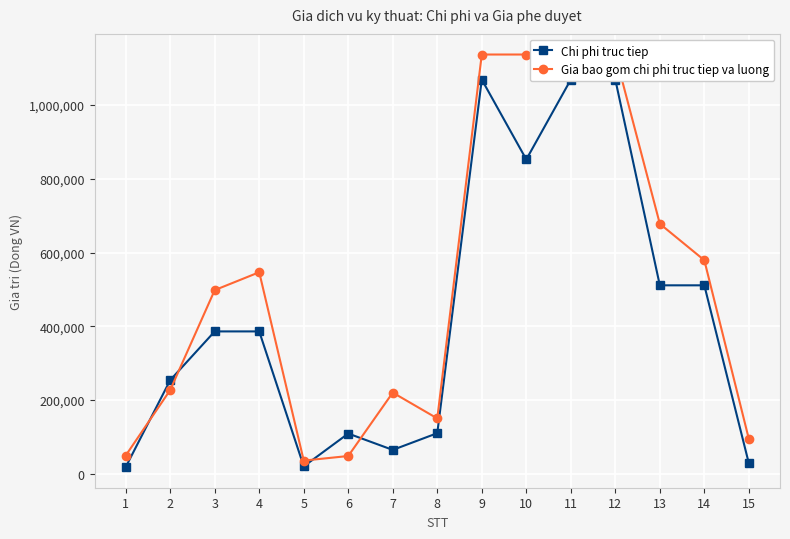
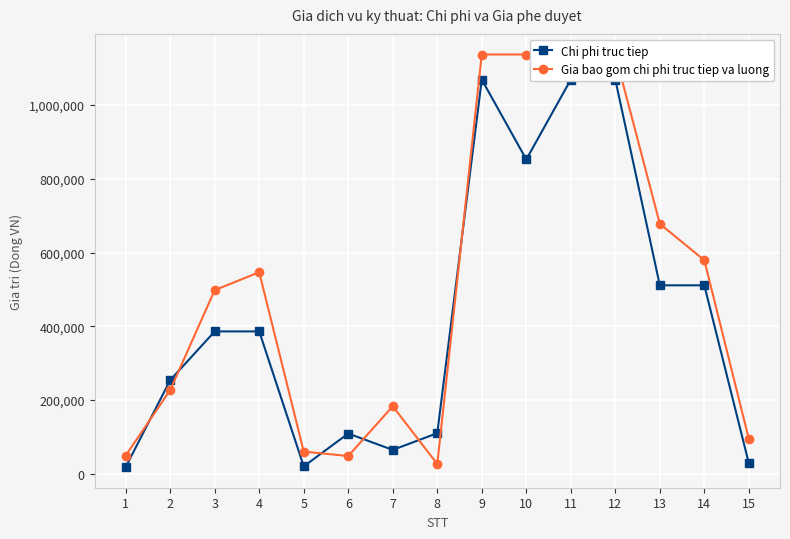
  {
    "Chi phi truc tiep": {
      "1": "20,000",
      "2": "250,000",
      "3": "390,000",
      "4": "390,000",
      "5": "20,000",
      "6": "110,000",
      "7": "60,000",
      "8": "110,000",
      "9": "1,070,000",
      "10": "850,000",
      "13": "510,000",
      "14": "510,000",
      "15": "30,000"
    },
    "Gia bao gom chi phi truc tiep va luong": {
      "1": "50,000",
      "2": "230,000",
      "3": "500,000",
      "4": "550,000",
-     "5": "40,000",
+     "5": "60,000",
      "6": "50,000",
-     "7": "220,000",
-     "8": "150,000",
+     "7": "180,000",
+     "8": "30,000",
      "9": "1,140,000",
      "10": "1,140,000",
      "13": "680,000",
      "14": "580,000",
      "15": "90,000"
    }
  }
